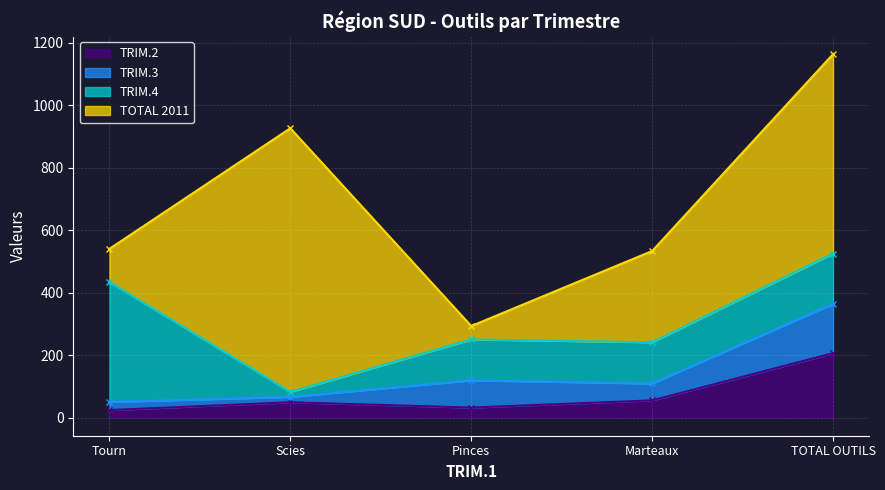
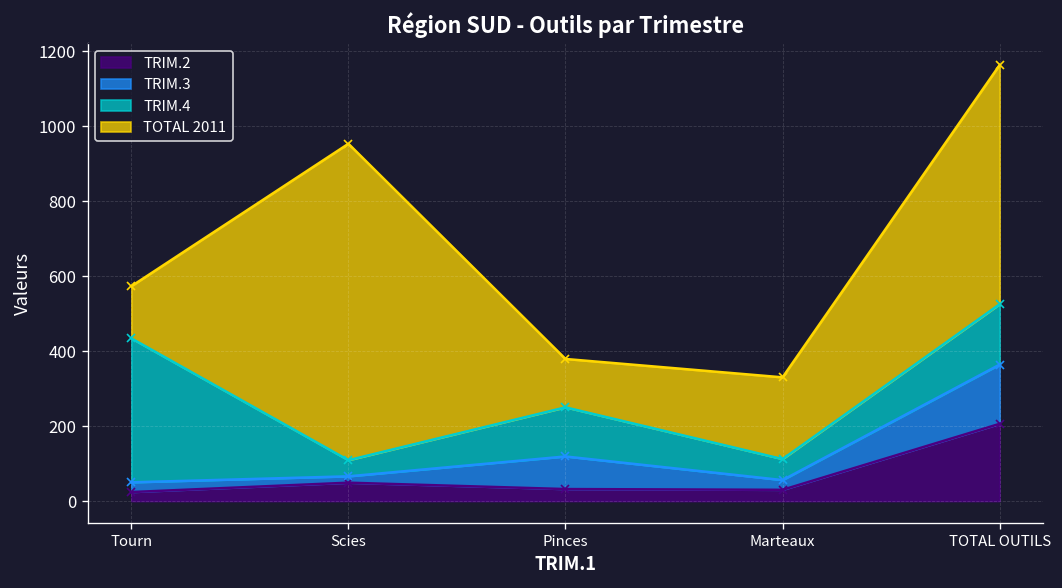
  {
    "TRIM.2": {
      "Tourn": 20,
      "Scies": 50,
      "Pinces": 30,
-     "Marteaux": 60,
+     "Marteaux": 30,
      "TOTAL OUTILS": 210
    },
    "TRIM.3": {
      "Tourn": 30,
      "Scies": 20,
      "Pinces": 90,
-     "Marteaux": 50,
+     "Marteaux": 30,
      "TOTAL OUTILS": 160
    },
    "TRIM.4": {
      "Tourn": 380,
-     "Scies": 20,
+     "Scies": 40,
      "Pinces": 130,
-     "Marteaux": 130,
+     "Marteaux": 60,
      "TOTAL OUTILS": 160
    },
    "TOTAL 2011": {
-     "Tourn": 110,
+     "Tourn": 140,
      "Scies": 840,
-     "Pinces": 40,
-     "Marteaux": 290,
+     "Pinces": 130,
+     "Marteaux": 220,
      "TOTAL OUTILS": 640
    }
  }
